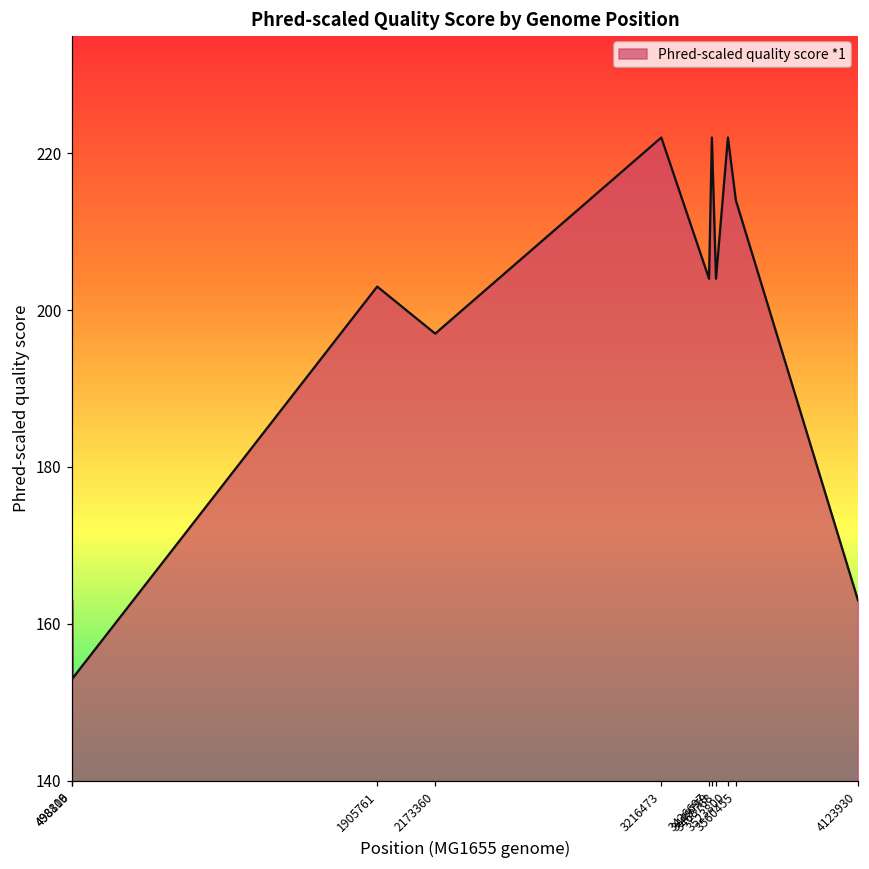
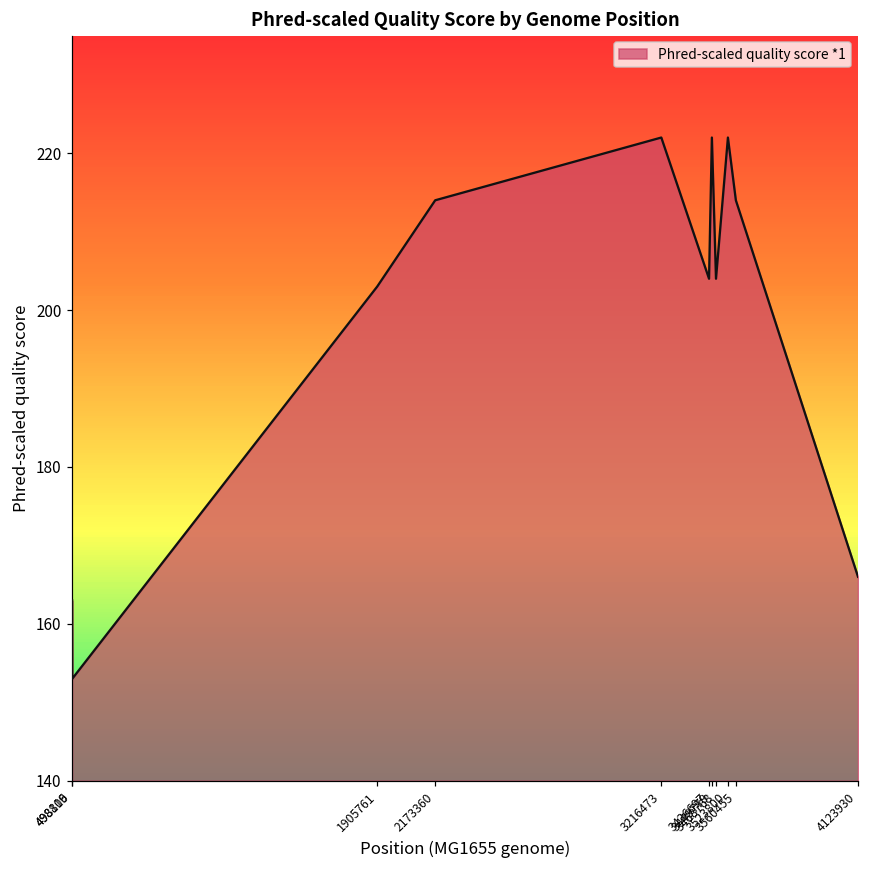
  {
    "498116": 163,
    "498809": 153,
    "1905761": 203,
-   "2173360": 197,
+   "2173360": 214,
    "3216473": 222,
    "3436697": 204,
    "3449779": 222,
    "3468768": 204,
    "3523800": 222,
    "3560455": 214,
-   "4123930": 163
+   "4123930": 166
  }
